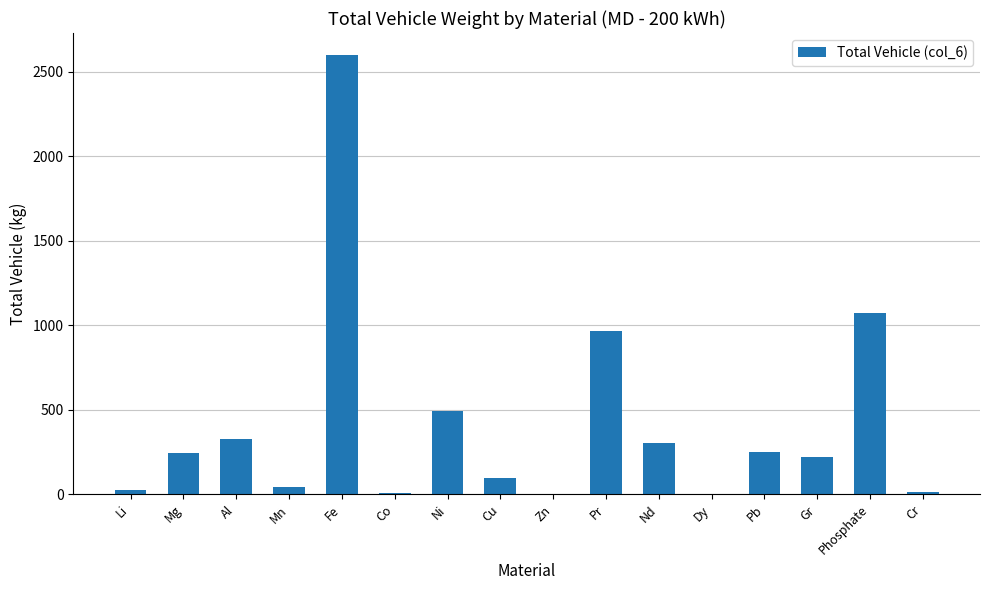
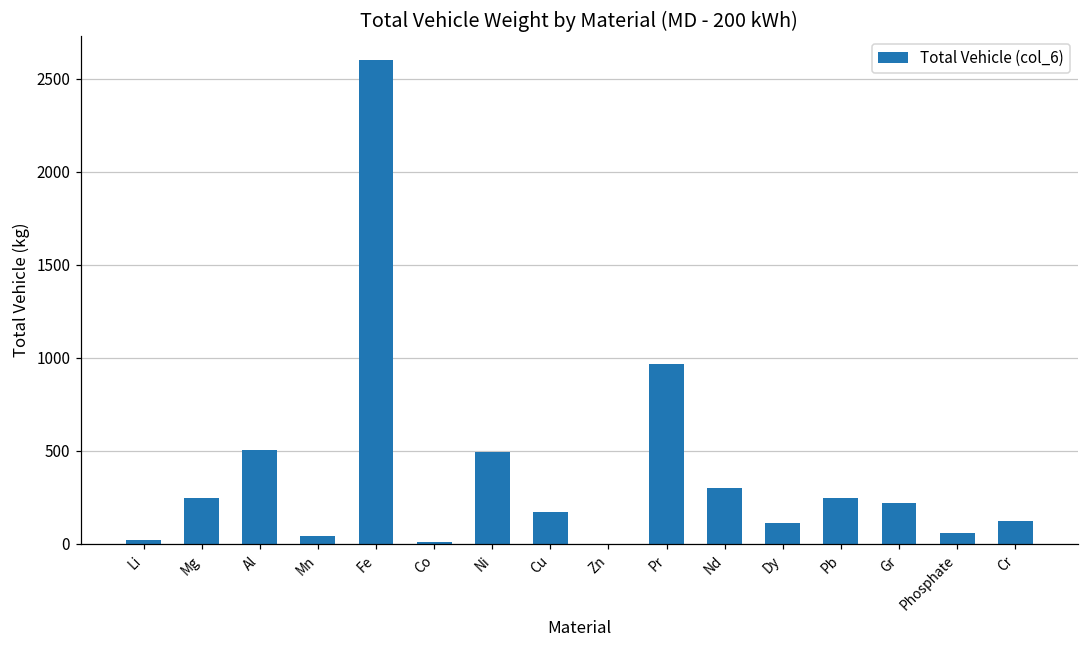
  {
    "Li": 20,
    "Mg": 240,
-   "Al": 330,
+   "Al": 500,
    "Mn": 40,
    "Fe": 2600,
    "Ni": 490,
-   "Cu": 100,
+   "Cu": 170,
    "Pr": 970,
    "Nd": 300,
-   "Dy": 0,
+   "Dy": 110,
    "Pb": 250,
    "Gr": 220,
-   "Phosphate": 1070,
-   "Cr": 10
+   "Phosphate": 60,
+   "Cr": 120
  }
